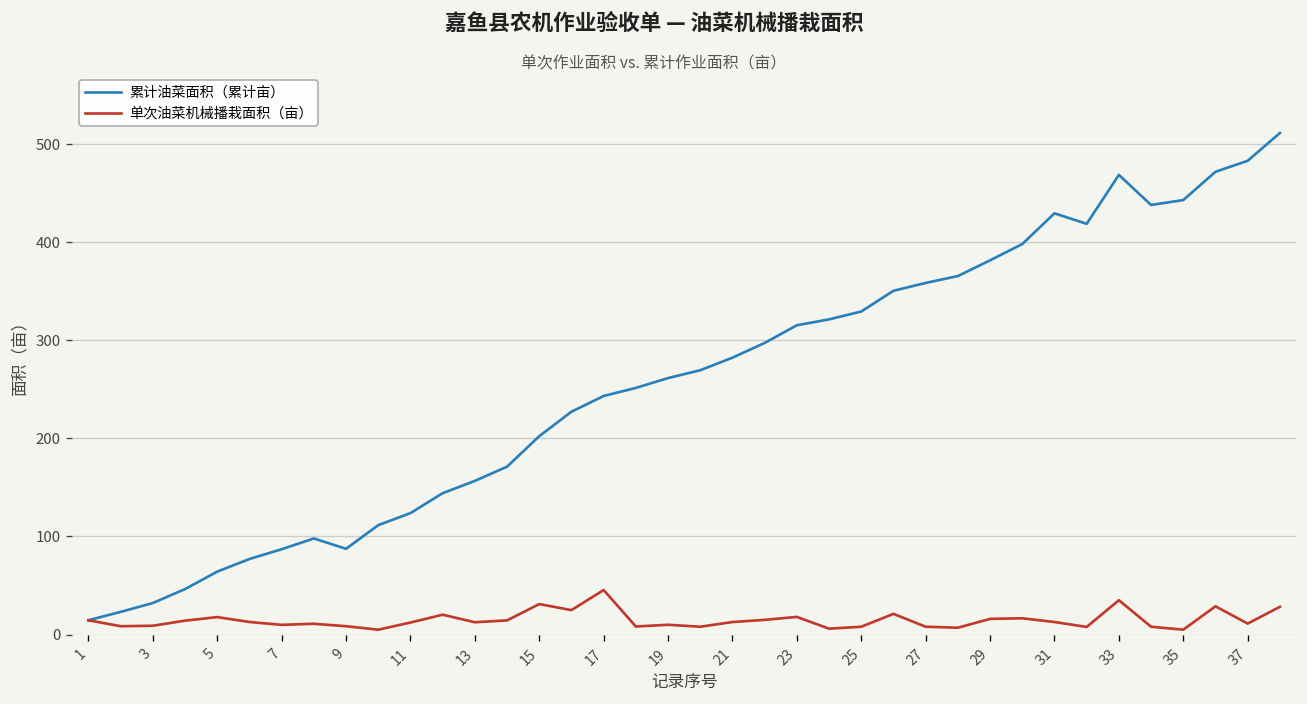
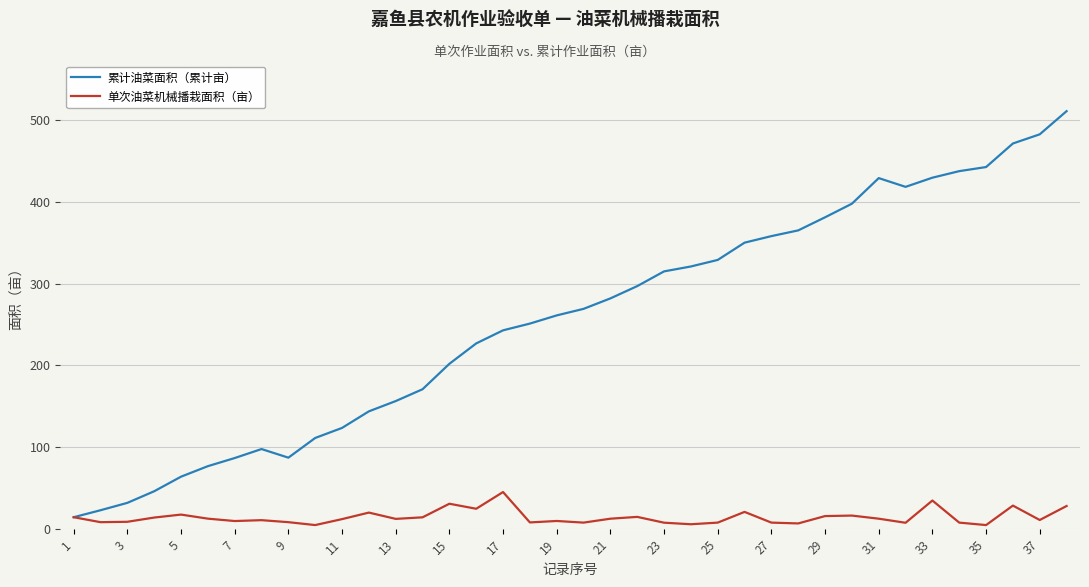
  {
    "累计油菜面积（累计亩）": {
      "3": 30,
      "5": 60,
      "7": 90,
      "9": 90,
      "11": 120,
      "13": 160,
      "15": 200,
      "17": 240,
      "19": 260,
      "21": 280,
      "23": 320,
      "25": 330,
      "27": 360,
      "29": 380,
      "31": 430,
-     "33": 470,
+     "33": 430,
      "35": 440,
      "37": 480
    },
    "单次油菜机械播栽面积（亩）": {
      "3": 10,
      "5": 20,
      "7": 10,
      "9": 10,
      "11": 10,
      "13": 10,
      "15": 30,
      "17": 50,
      "19": 10,
      "21": 10,
-     "23": 20,
+     "23": 10,
      "25": 10,
      "27": 10,
      "29": 20,
      "31": 10,
      "33": 40,
      "35": 10,
      "37": 10
    }
  }
